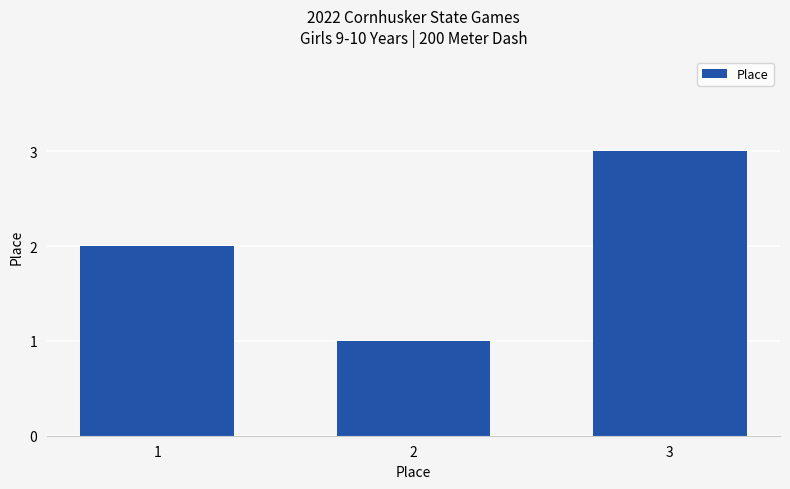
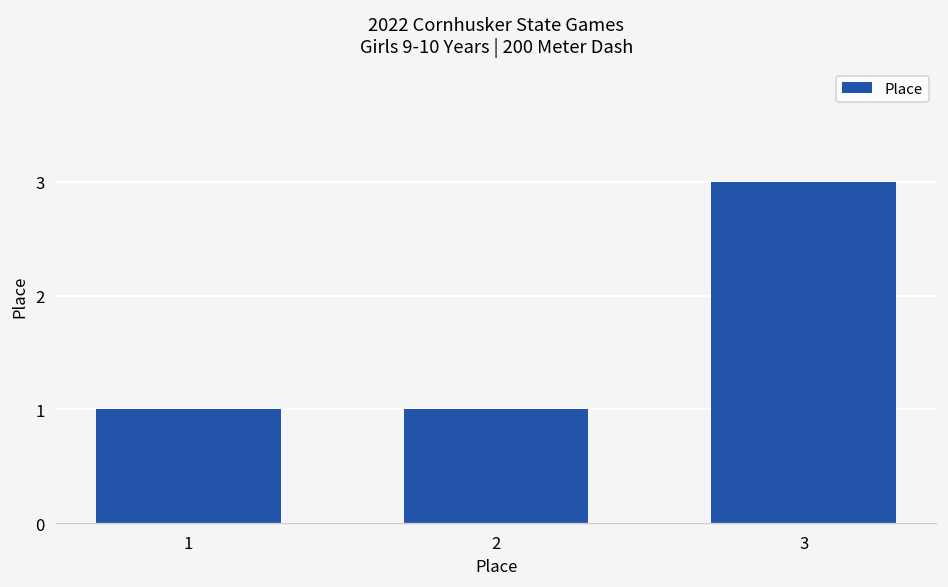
  {
-   "1": 2,
+   "1": 1,
    "2": 1,
    "3": 3
  }
